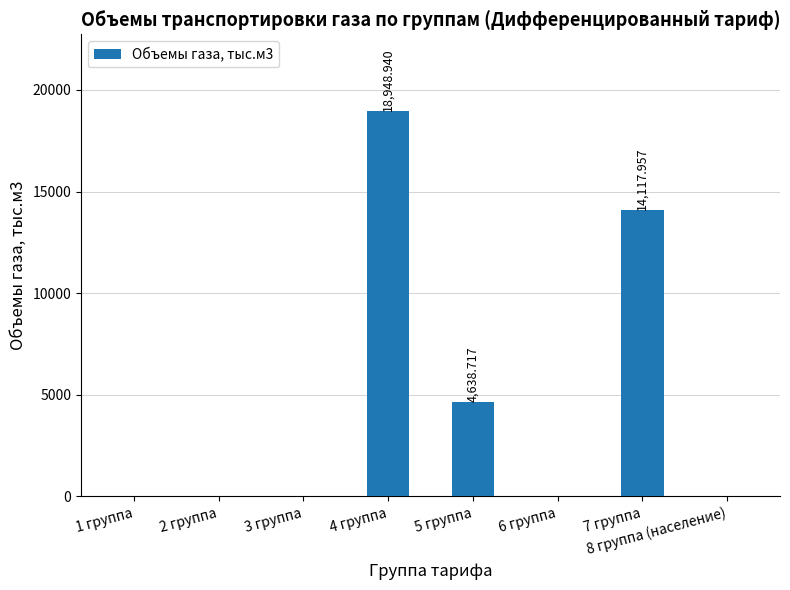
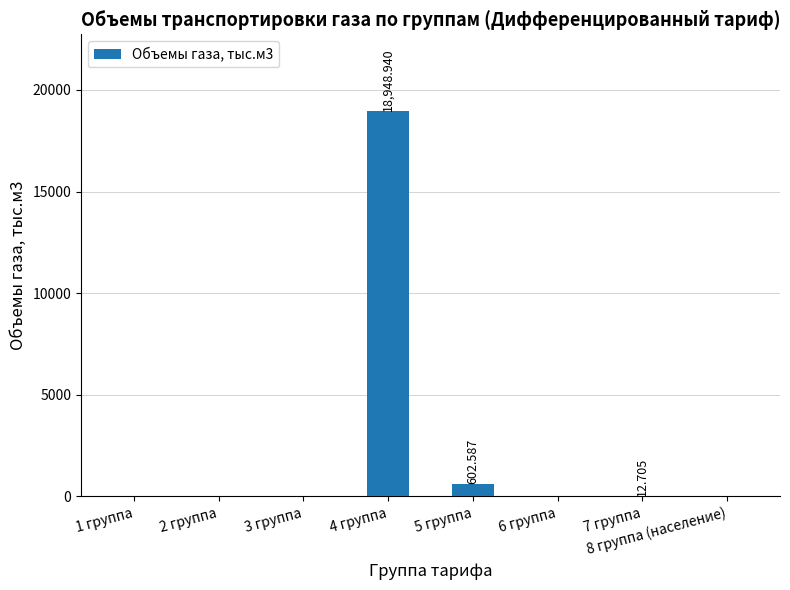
  {
    "4 группа": "18,948.940",
-   "5 группа": "4,638.717",
-   "7 группа": "14,117.957"
+   "5 группа": "602.587",
+   "7 группа": "12.705"
  }
